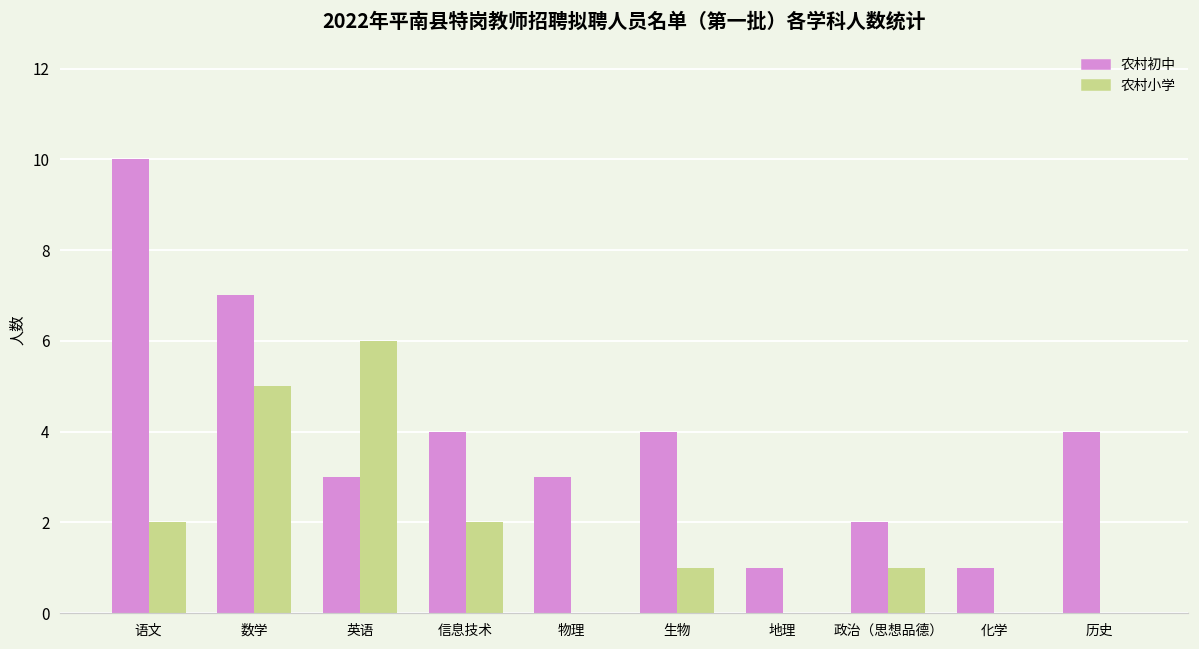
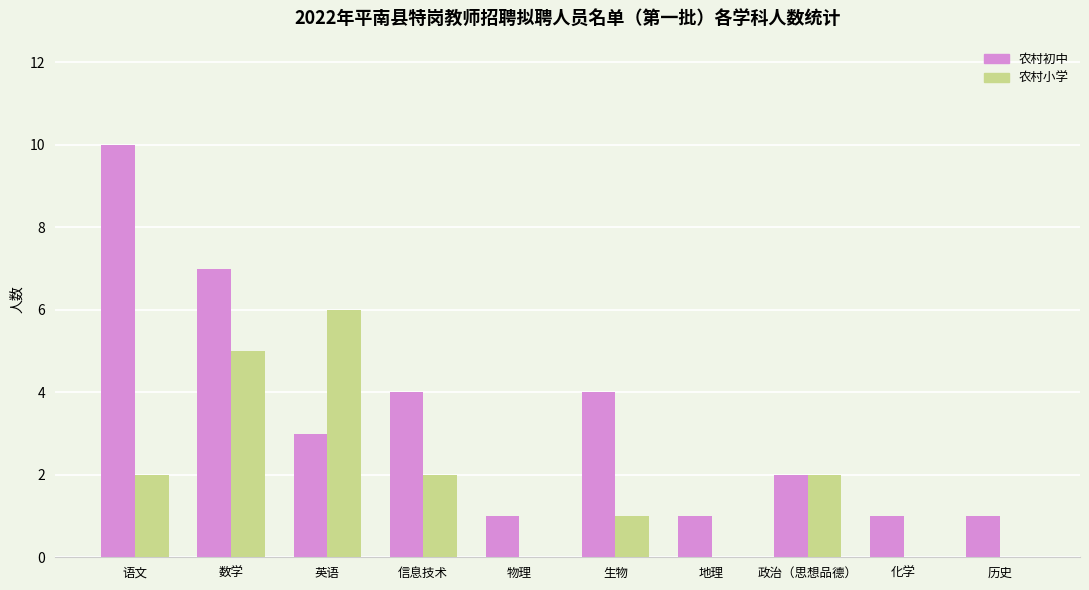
  {
    "农村初中": {
      "语文": 10,
      "数学": 7,
      "英语": 3,
      "信息技术": 4,
-     "物理": 3,
+     "物理": 1,
      "生物": 4,
      "地理": 1,
      "政治（思想品德）": 2,
      "化学": 1,
-     "历史": 4
+     "历史": 1
    },
    "农村小学": {
      "语文": 2,
      "数学": 5,
      "英语": 6,
      "信息技术": 2,
      "物理": 0,
      "生物": 1,
      "地理": 0,
-     "政治（思想品德）": 1,
+     "政治（思想品德）": 2,
      "化学": 0,
      "历史": 0
    }
  }
